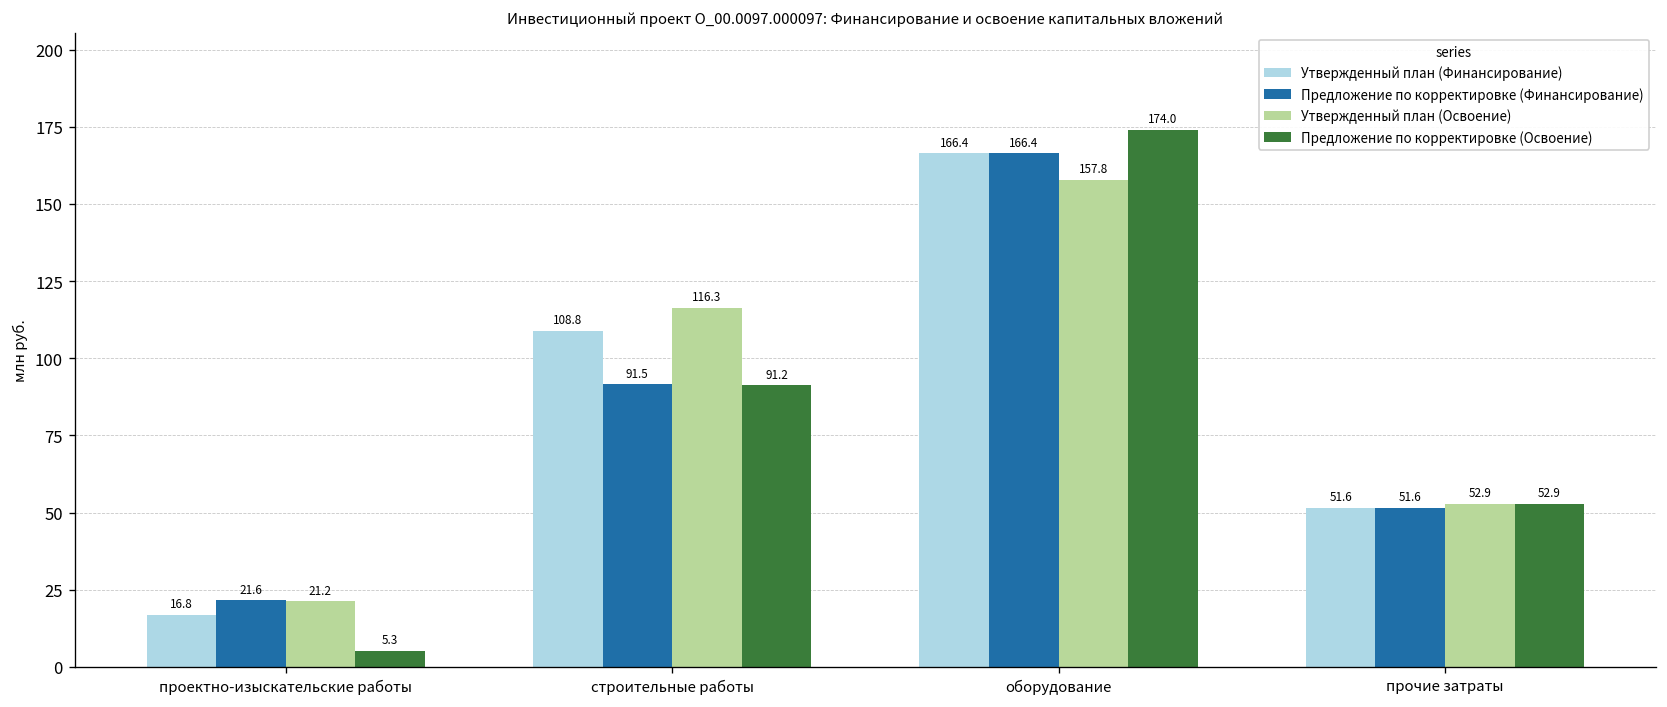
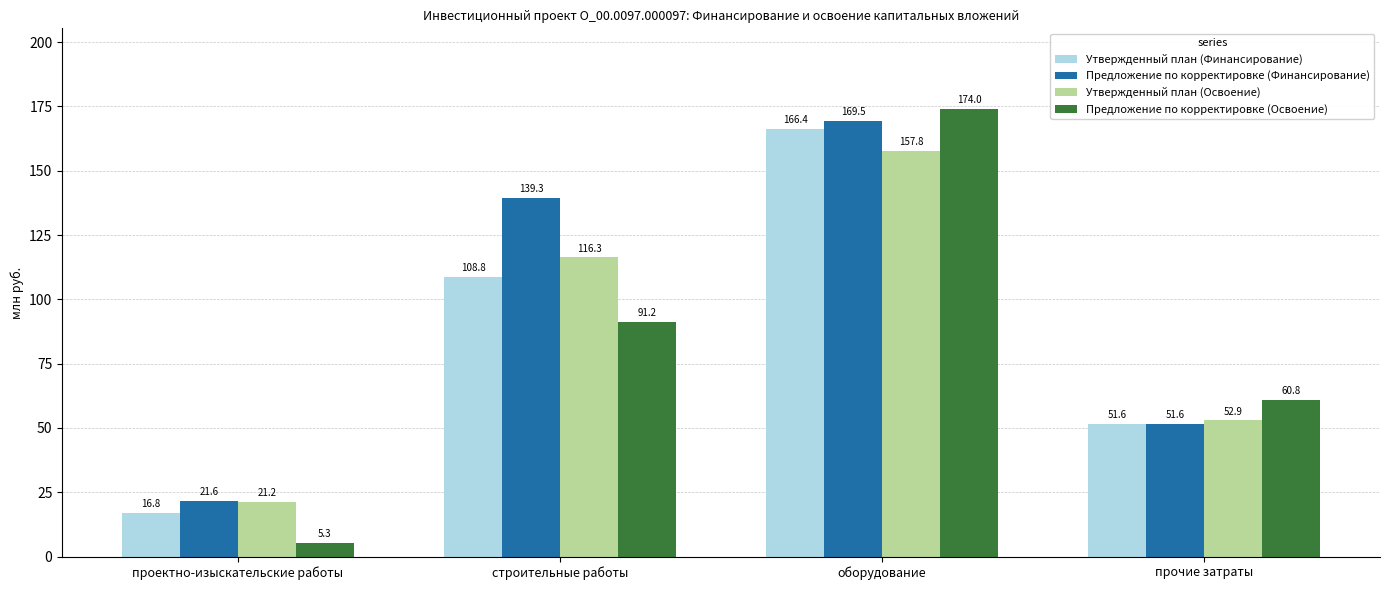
  {
    "Утвержденный план (Финансирование)": {
      "проектно-изыскательские работы": 16.8,
      "строительные работы": 108.8,
      "оборудование": 166.4,
      "прочие затраты": 51.6
    },
    "Предложение по корректировке (Финансирование)": {
      "проектно-изыскательские работы": 21.6,
-     "строительные работы": 91.5,
-     "оборудование": 166.4,
+     "строительные работы": 139.3,
+     "оборудование": 169.5,
      "прочие затраты": 51.6
    },
    "Утвержденный план (Освоение)": {
      "проектно-изыскательские работы": 21.2,
      "строительные работы": 116.3,
      "оборудование": 157.8,
      "прочие затраты": 52.9
    },
    "Предложение по корректировке (Освоение)": {
      "проектно-изыскательские работы": 5.3,
      "строительные работы": 91.2,
      "оборудование": 174.0,
-     "прочие затраты": 52.9
+     "прочие затраты": 60.8
    }
  }
